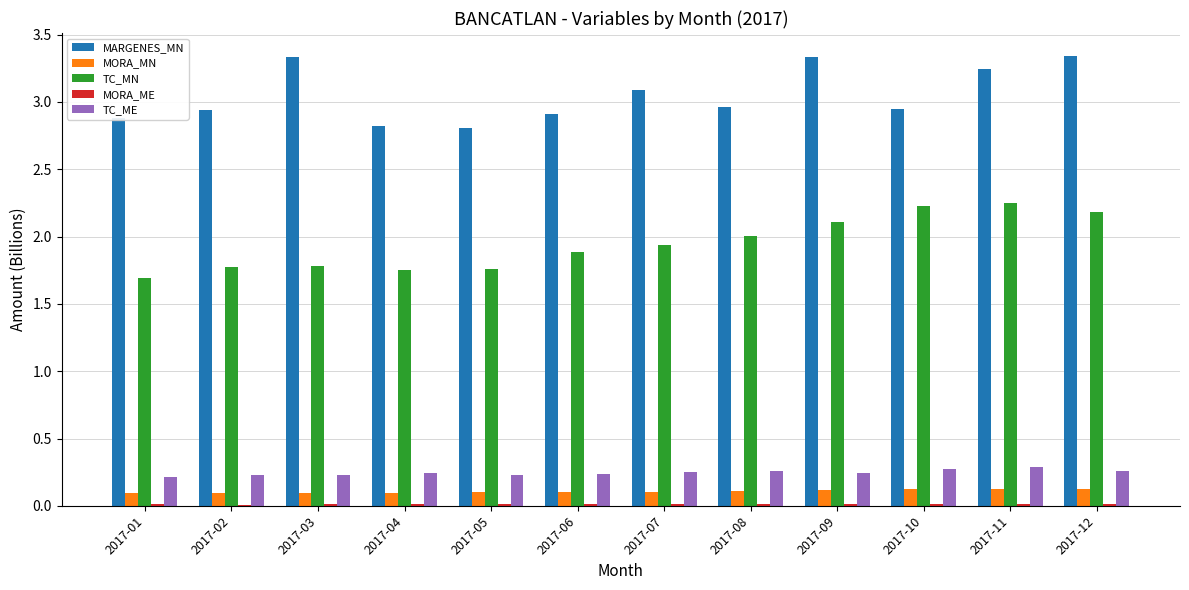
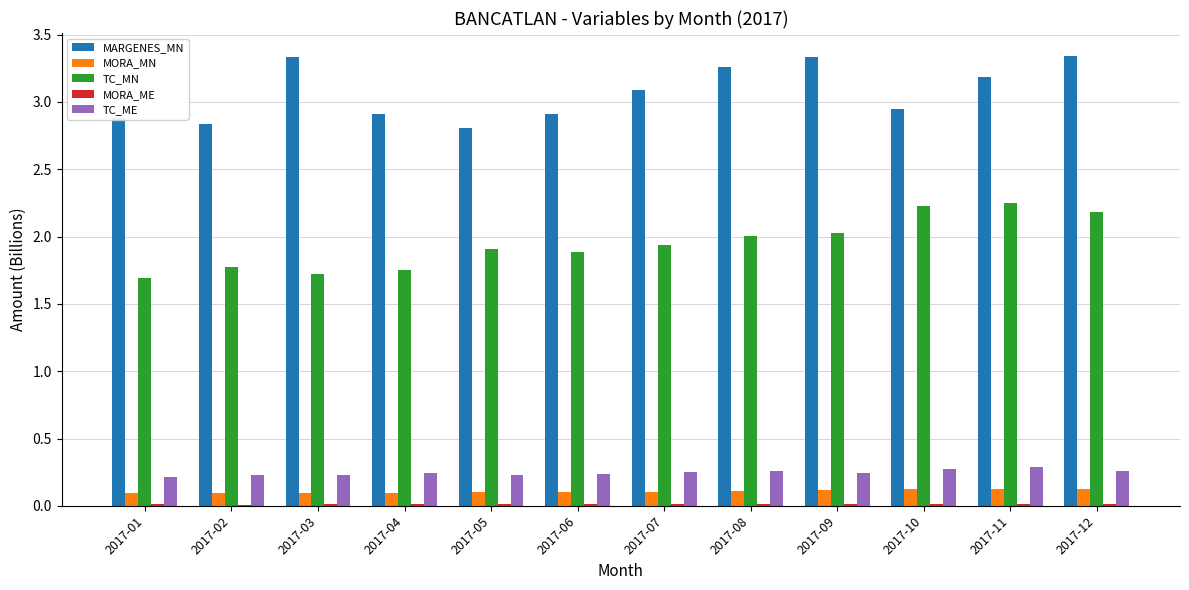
  {
    "MARGENES_MN": {
-     "2017-02": 2.94,
+     "2017-02": 2.84,
      "2017-03": 3.33,
-     "2017-04": 2.82,
+     "2017-04": 2.91,
      "2017-05": 2.81,
      "2017-06": 2.91,
      "2017-07": 3.09,
-     "2017-08": 2.97,
+     "2017-08": 3.26,
      "2017-09": 3.34,
      "2017-10": 2.95,
-     "2017-11": 3.25,
+     "2017-11": 3.18,
      "2017-12": 3.35
    },
    "MORA_MN": {
      "2017-01": 0.09,
      "2017-02": 0.09,
      "2017-03": 0.09,
      "2017-04": 0.09,
      "2017-05": 0.10,
      "2017-06": 0.10,
      "2017-07": 0.11,
      "2017-08": 0.11,
      "2017-09": 0.12,
      "2017-10": 0.13,
      "2017-11": 0.12,
      "2017-12": 0.12
    },
    "TC_MN": {
      "2017-01": 1.69,
      "2017-02": 1.77,
-     "2017-03": 1.79,
+     "2017-03": 1.72,
      "2017-04": 1.75,
-     "2017-05": 1.76,
+     "2017-05": 1.91,
      "2017-06": 1.89,
      "2017-07": 1.94,
      "2017-08": 2.01,
-     "2017-09": 2.11,
+     "2017-09": 2.02,
      "2017-10": 2.23,
      "2017-11": 2.25,
      "2017-12": 2.18
    },
    "TC_ME": {
      "2017-01": 0.22,
      "2017-02": 0.23,
      "2017-03": 0.23,
      "2017-04": 0.24,
      "2017-05": 0.23,
      "2017-06": 0.24,
      "2017-07": 0.25,
      "2017-08": 0.26,
      "2017-09": 0.24,
      "2017-10": 0.28,
      "2017-11": 0.29,
      "2017-12": 0.26
    }
  }
